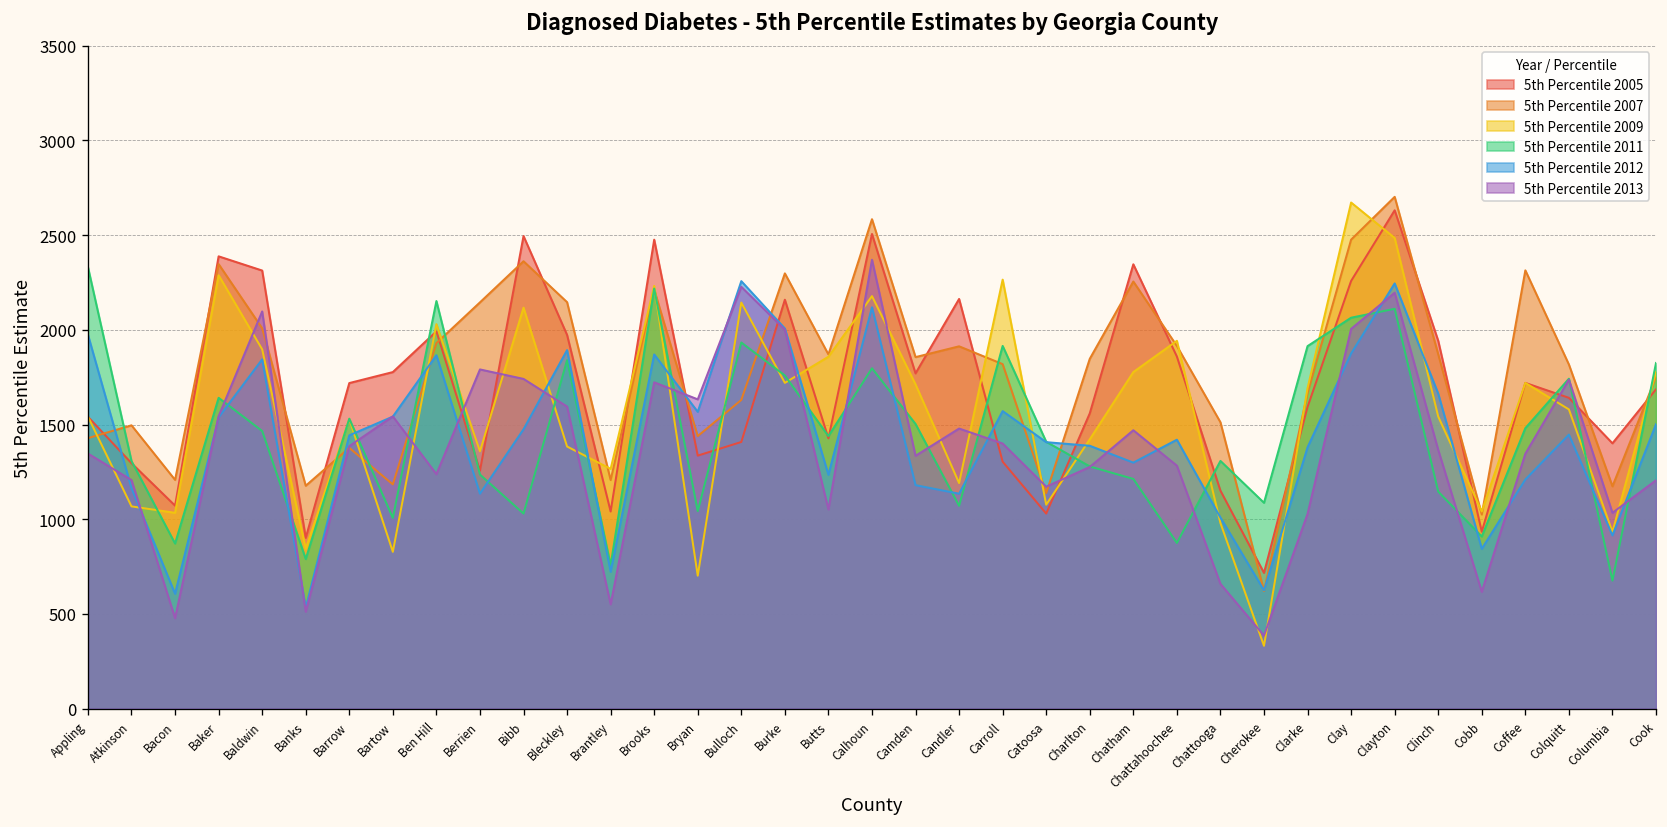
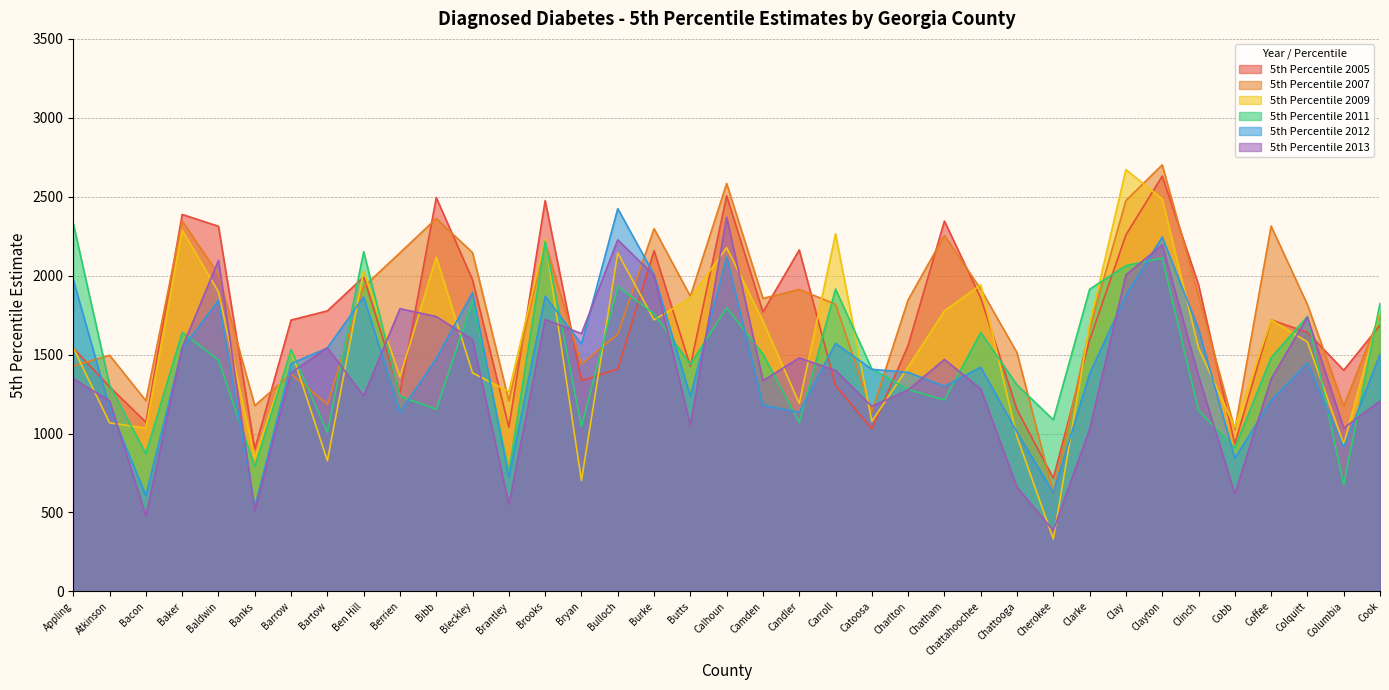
  {
    "5th Percentile 2009": {
      "Atkinson": 1070,
      "Bacon": 1030,
      "Baker": 2290,
      "Baldwin": 1900,
      "Banks": 840,
      "Bartow": 830,
      "Ben Hill": 2030,
      "Berrien": 1360,
      "Bibb": 2120,
      "Bleckley": 1380,
      "Brantley": 1270,
      "Bryan": 700,
      "Bulloch": 2140,
      "Burke": 1720,
      "Calhoun": 2180,
      "Camden": 1710,
      "Candler": 1190,
      "Carroll": 2270,
      "Catoosa": 1080,
      "Charlton": 1420,
      "Chatham": 1780,
      "Chattahoochee": 1940,
      "Chattooga": 980,
      "Cherokee": 330,
      "Clarke": 1690,
      "Clay": 2670,
      "Clayton": 2490,
      "Clinch": 1540,
      "Colquitt": 1580,
      "Columbia": 930,
      "Cook": 1780
    },
    "5th Percentile 2011": {
      "Appling": 2330,
      "Bacon": 870,
      "Baker": 1640,
      "Baldwin": 1470,
      "Banks": 790,
      "Bartow": 1010,
      "Ben Hill": 2150,
      "Berrien": 1240,
-     "Bibb": 1030,
+     "Bibb": 1150,
      "Bleckley": 1840,
      "Brantley": 760,
      "Bryan": 1040,
      "Bulloch": 1930,
      "Burke": 1760,
      "Calhoun": 1800,
      "Camden": 1500,
      "Candler": 1070,
      "Carroll": 1920,
      "Chatham": 1210,
-     "Chattahoochee": 880,
+     "Chattahoochee": 1640,
      "Chattooga": 1310,
      "Cherokee": 1090,
      "Clarke": 1910,
      "Clay": 2060,
      "Clayton": 2110,
      "Clinch": 1150,
      "Cobb": 910,
      "Coffee": 1480,
      "Columbia": 680,
      "Cook": 1830
    },
    "5th Percentile 2012": {
      "Appling": 1970,
      "Atkinson": 1160,
      "Bacon": 610,
      "Baldwin": 1840,
      "Banks": 530,
      "Barrow": 1440,
      "Ben Hill": 1870,
      "Berrien": 1140,
      "Bibb": 1480,
      "Bleckley": 1890,
      "Brantley": 720,
      "Brooks": 1870,
      "Bryan": 1570,
-     "Bulloch": 2260,
+     "Bulloch": 2430,
      "Butts": 1240,
      "Calhoun": 2120,
      "Camden": 1180,
      "Candler": 1140,
      "Carroll": 1570,
      "Charlton": 1390,
      "Chatham": 1300,
      "Chattahoochee": 1420,
      "Chattooga": 1010,
      "Clarke": 1380,
      "Clay": 1880,
      "Clayton": 2250,
      "Clinch": 1660,
      "Cobb": 840,
      "Coffee": 1210,
      "Colquitt": 1450,
      "Columbia": 920,
      "Cook": 1500
    },
    "5th Percentile 2013": {
      "Appling": 1350,
      "Atkinson": 1210,
      "Bacon": 480,
      "Baldwin": 2100,
      "Banks": 510,
      "Ben Hill": 1240,
      "Berrien": 1790,
      "Bibb": 1740,
      "Bleckley": 1600,
      "Brantley": 550,
      "Brooks": 1720,
      "Bryan": 1630,
      "Bulloch": 2230,
      "Butts": 1050,
      "Calhoun": 2370,
      "Camden": 1340,
      "Candler": 1480,
      "Carroll": 1400,
      "Catoosa": 1170,
      "Chatham": 1470,
      "Chattahoochee": 1280,
      "Chattooga": 660,
      "Cherokee": 390,
      "Clarke": 1030,
      "Clay": 2010,
      "Clayton": 2200,
      "Clinch": 1370,
      "Cobb": 620,
      "Coffee": 1350,
      "Columbia": 1030,
      "Cook": 1210
    }
  }
